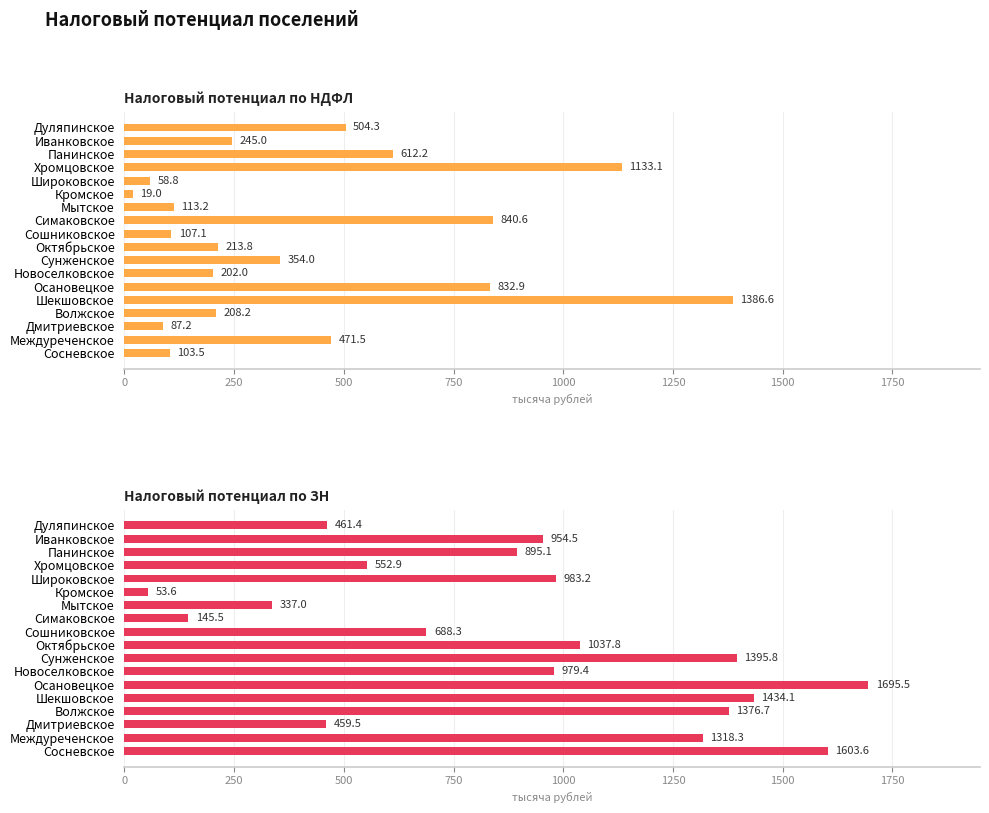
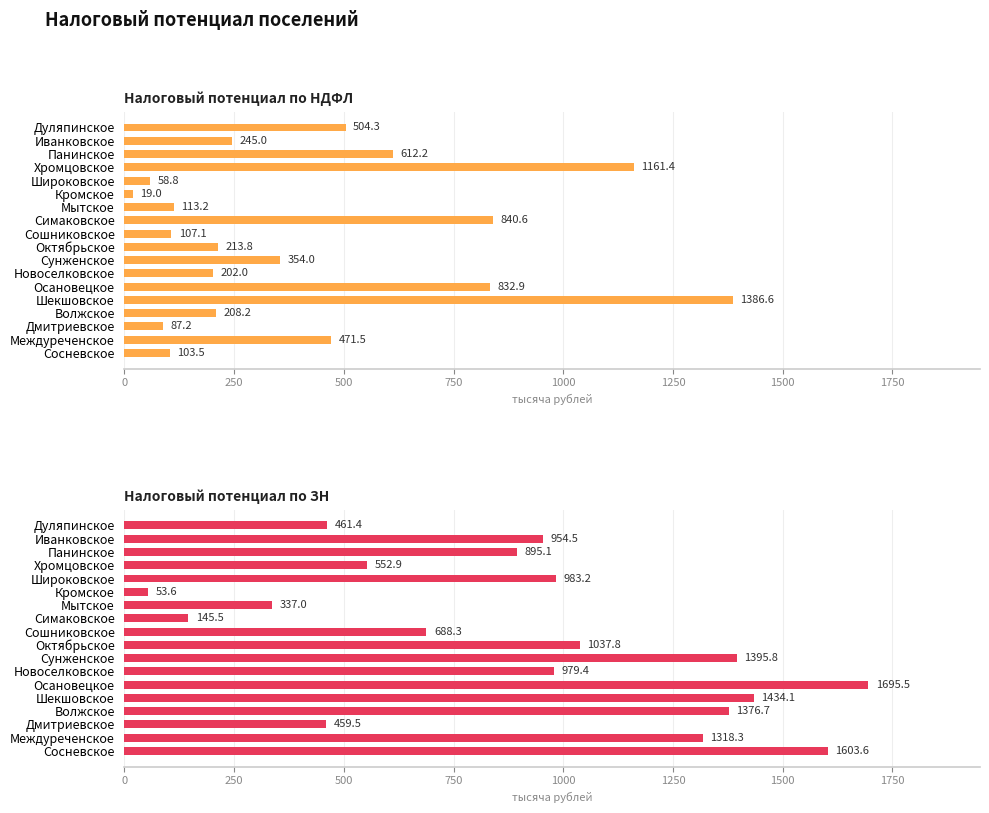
  {
    "Налоговый потенциал по НДФЛ": {
      "Дуляпинское": 504.3,
      "Иванковское": 245.0,
      "Панинское": 612.2,
-     "Хромцовское": 1133.1,
+     "Хромцовское": 1161.4,
      "Широковское": 58.8,
      "Кромское": 19.0,
      "Мытское": 113.2,
      "Симаковское": 840.6,
      "Сошниковское": 107.1,
      "Октябрьское": 213.8,
      "Сунженское": 354.0,
      "Новоселковское": 202.0,
      "Осановецкое": 832.9,
      "Шекшовское": 1386.6,
      "Волжское": 208.2,
      "Дмитриевское": 87.2,
      "Междуреченское": 471.5,
      "Сосневское": 103.5
    },
    "Налоговый потенциал по ЗН": {
      "Дуляпинское": 461.4,
      "Иванковское": 954.5,
      "Панинское": 895.1,
      "Хромцовское": 552.9,
      "Широковское": 983.2,
      "Кромское": 53.6,
      "Мытское": 337.0,
      "Симаковское": 145.5,
      "Сошниковское": 688.3,
      "Октябрьское": 1037.8,
      "Сунженское": 1395.8,
      "Новоселковское": 979.4,
      "Осановецкое": 1695.5,
      "Шекшовское": 1434.1,
      "Волжское": 1376.7,
      "Дмитриевское": 459.5,
      "Междуреченское": 1318.3,
      "Сосневское": 1603.6
    }
  }
